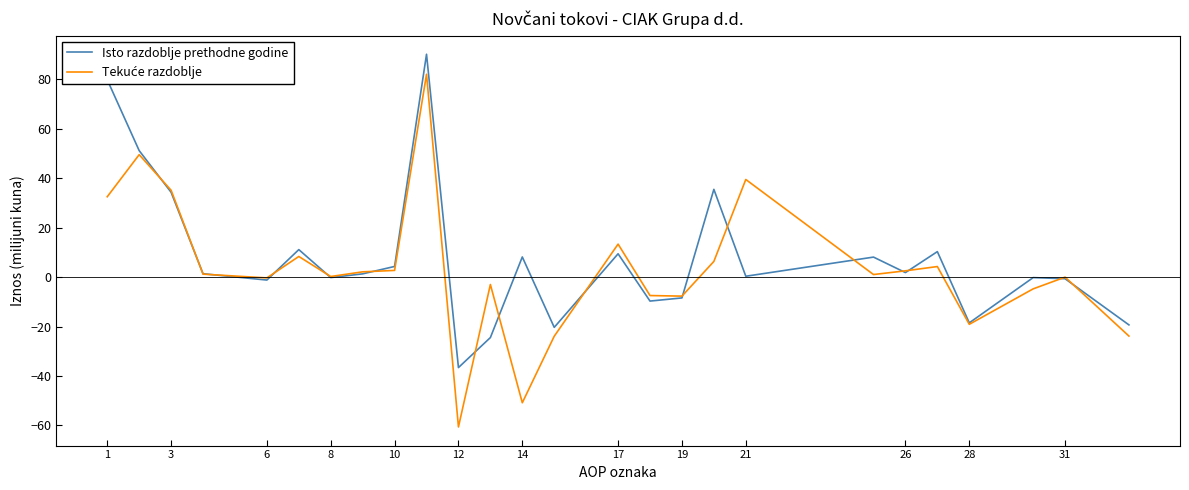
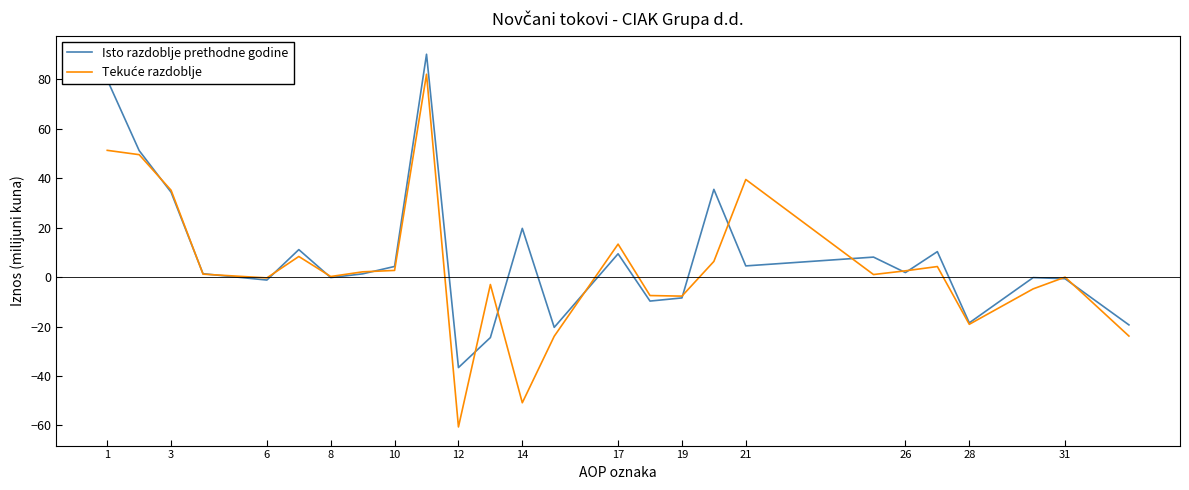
  {
    "Isto razdoblje prethodne godine": {
      "10": 4,
      "12": -37,
-     "14": 8,
+     "14": 20,
      "17": 9,
-     "21": 0
+     "21": 5
    },
    "Tekuće razdoblje": {
-     "1": 33,
+     "1": 51,
      "10": 3,
      "12": -61,
      "14": -51,
      "17": 13,
      "21": 40
    }
  }
